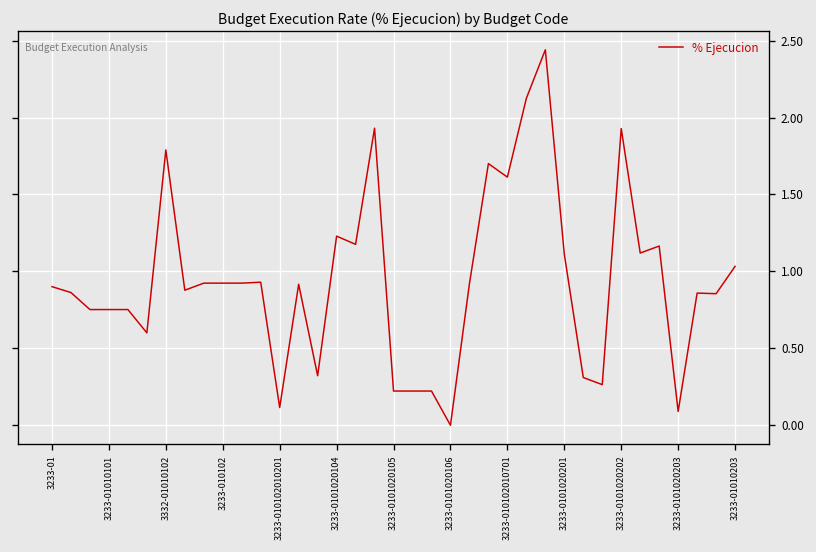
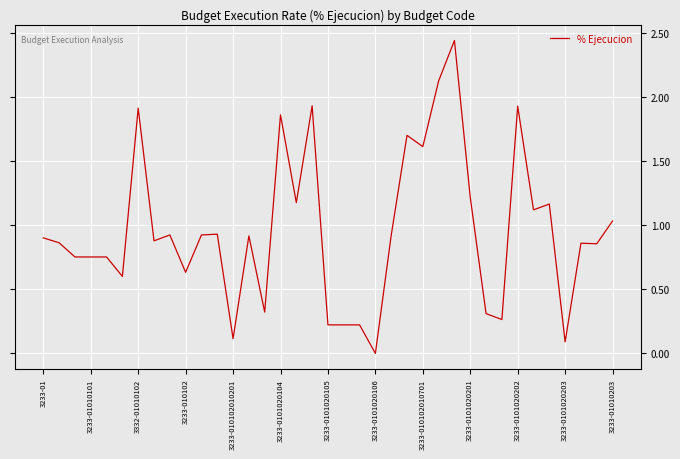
  {
    "3233-01": 0.90,
    "3233-01010101": 0.75,
-   "3332-01010102": 1.79,
-   "3233-010102": 0.92,
+   "3332-01010102": 1.91,
+   "3233-010102": 0.63,
    "3233-010102010201": 0.12,
-   "3233-0101020104": 1.23,
+   "3233-0101020104": 1.86,
    "3233-0101020105": 0.22,
    "3233-0101020106": 0.00,
    "3233-010102010701": 1.61,
-   "3233-0101020201": 1.11,
+   "3233-0101020201": 1.22,
    "3233-0101020202": 1.93,
    "3233-0101020203": 0.09,
    "3233-01010203": 1.03
  }
